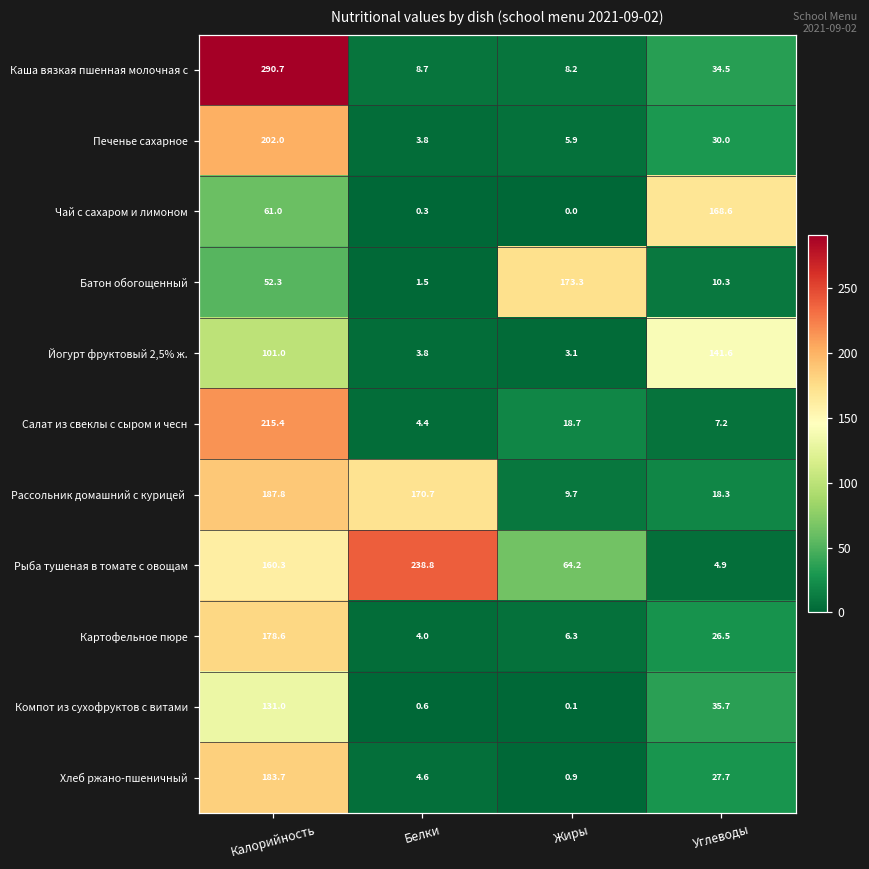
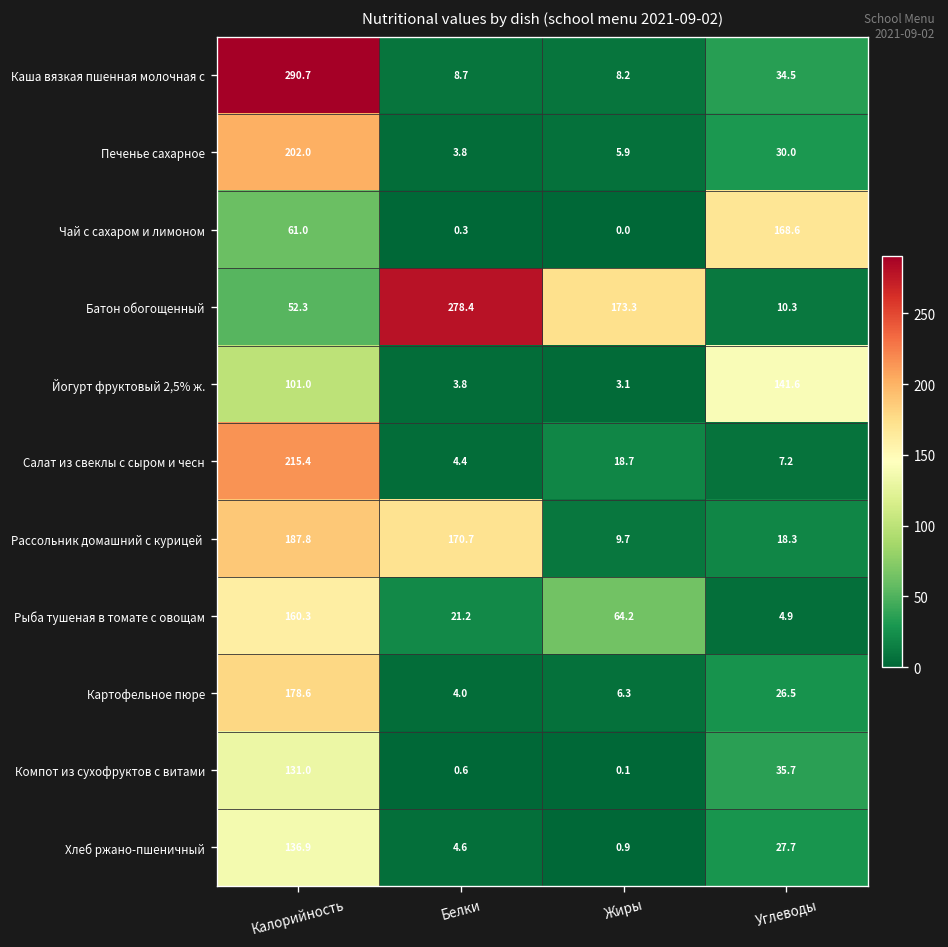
  {
    "Каша вязкая пшенная молочная с": {
      "Калорийность": 290.7,
      "Белки": 8.7,
      "Жиры": 8.2,
      "Углеводы": 34.5
    },
    "Печенье сахарное": {
      "Калорийность": 202.0,
      "Белки": 3.8,
      "Жиры": 5.9,
      "Углеводы": 30.0
    },
    "Чай с сахаром и лимоном": {
      "Калорийность": 61.0,
      "Белки": 0.3,
      "Жиры": 0.0,
      "Углеводы": 168.6
    },
    "Батон обогощенный": {
      "Калорийность": 52.3,
-     "Белки": 1.5,
+     "Белки": 278.4,
      "Жиры": 173.3,
      "Углеводы": 10.3
    },
    "Йогурт фруктовый 2,5% ж.": {
      "Калорийность": 101.0,
      "Белки": 3.8,
      "Жиры": 3.1,
      "Углеводы": 141.6
    },
    "Салат из свеклы с сыром и чесн": {
      "Калорийность": 215.4,
      "Белки": 4.4,
      "Жиры": 18.7,
      "Углеводы": 7.2
    },
    "Рассольник домашний с курицей": {
      "Калорийность": 187.8,
      "Белки": 170.7,
      "Жиры": 9.7,
      "Углеводы": 18.3
    },
    "Рыба тушеная в томате с овощам": {
      "Калорийность": 160.3,
-     "Белки": 238.8,
+     "Белки": 21.2,
      "Жиры": 64.2,
      "Углеводы": 4.9
    },
    "Картофельное пюре": {
      "Калорийность": 178.6,
      "Белки": 4.0,
      "Жиры": 6.3,
      "Углеводы": 26.5
    },
    "Компот из сухофруктов с витами": {
      "Калорийность": 131.0,
      "Белки": 0.6,
      "Жиры": 0.1,
      "Углеводы": 35.7
    },
    "Хлеб ржано-пшеничный": {
-     "Калорийность": 183.7,
+     "Калорийность": 136.9,
      "Белки": 4.6,
      "Жиры": 0.9,
      "Углеводы": 27.7
    }
  }
